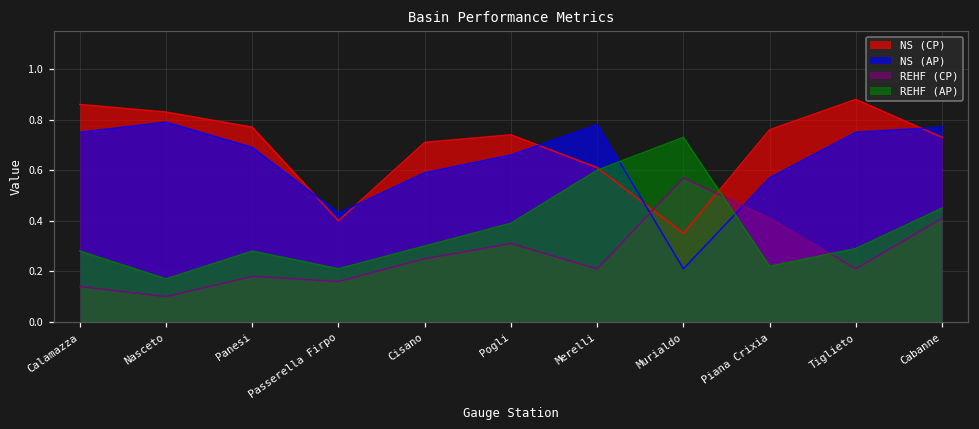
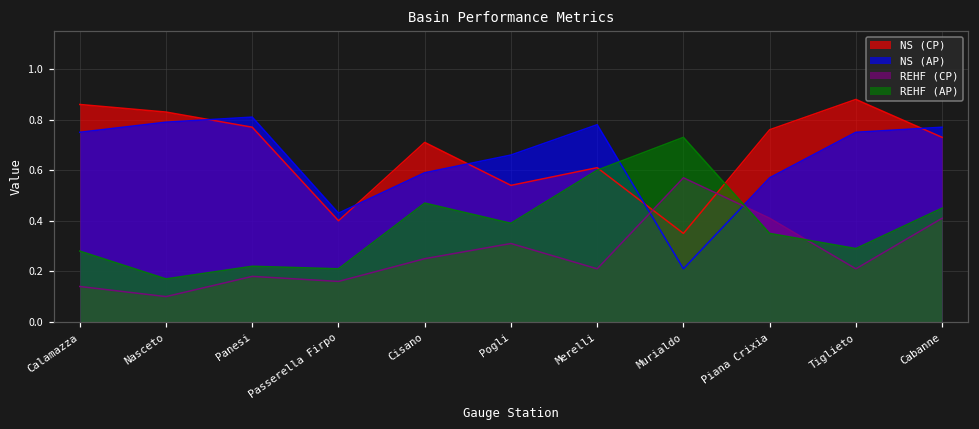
  {
    "NS (CP)": {
      "Calamazza": 0.86,
      "Nasceto": 0.83,
      "Panesi": 0.77,
      "Passerella Firpo": 0.40,
      "Cisano": 0.71,
-     "Pogli": 0.74,
+     "Pogli": 0.54,
      "Murialdo": 0.35,
      "Piana Crixia": 0.76,
      "Tiglieto": 0.88,
      "Cabanne": 0.73
    },
    "NS (AP)": {
      "Calamazza": 0.75,
      "Nasceto": 0.79,
-     "Panesi": 0.69,
+     "Panesi": 0.81,
      "Passerella Firpo": 0.43,
      "Cisano": 0.59,
      "Pogli": 0.66,
      "Merelli": 0.78,
      "Murialdo": 0.21,
      "Piana Crixia": 0.57,
      "Tiglieto": 0.75,
      "Cabanne": 0.77
    },
    "REHF (CP)": {
      "Calamazza": 0.14,
      "Nasceto": 0.10,
      "Panesi": 0.18,
      "Passerella Firpo": 0.16,
      "Cisano": 0.25,
      "Pogli": 0.31,
      "Merelli": 0.21,
      "Murialdo": 0.57,
      "Piana Crixia": 0.41,
      "Tiglieto": 0.21,
      "Cabanne": 0.41
    },
    "REHF (AP)": {
      "Calamazza": 0.28,
      "Nasceto": 0.17,
-     "Panesi": 0.28,
+     "Panesi": 0.22,
      "Passerella Firpo": 0.21,
-     "Cisano": 0.30,
+     "Cisano": 0.47,
      "Pogli": 0.39,
      "Murialdo": 0.73,
-     "Piana Crixia": 0.22,
+     "Piana Crixia": 0.35,
      "Tiglieto": 0.29,
      "Cabanne": 0.45
    }
  }
